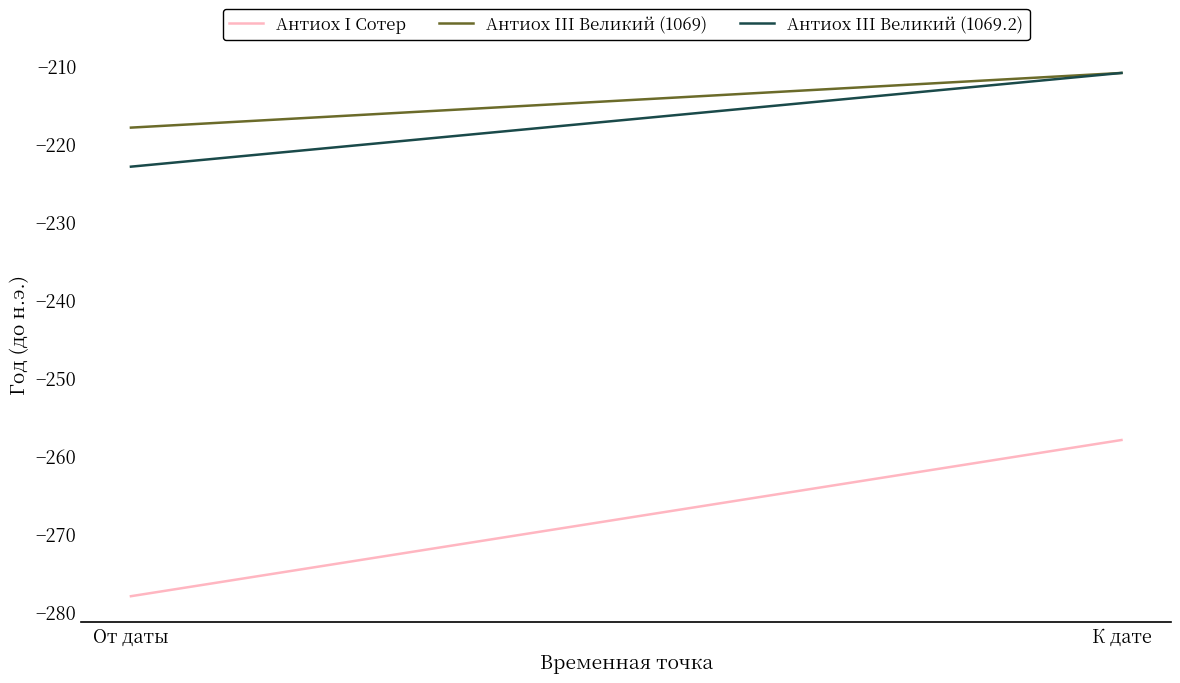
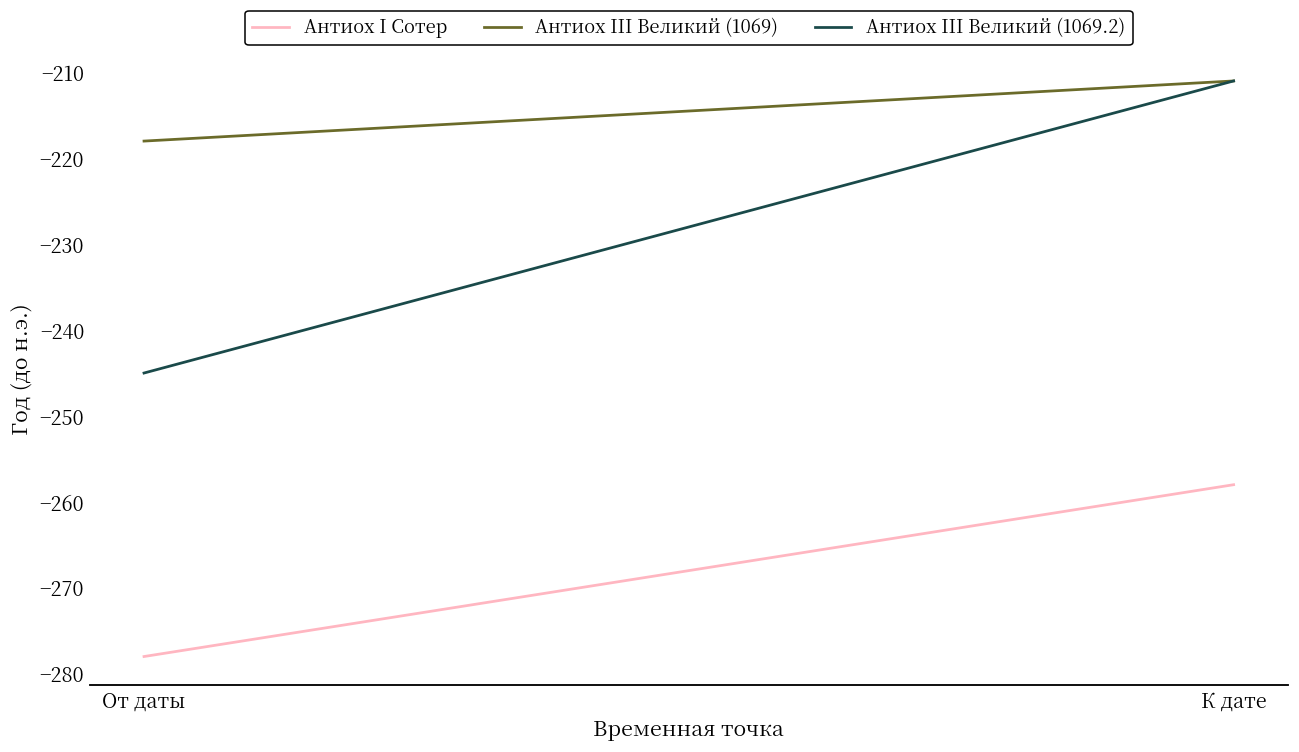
  {
    "Антиох I Сотер": {
      "От даты": -278,
      "К дате": -258
    },
    "Антиох III Великий (1069)": {
      "От даты": -218
    },
    "Антиох III Великий (1069.2)": {
-     "От даты": -223
+     "От даты": -245
    }
  }
